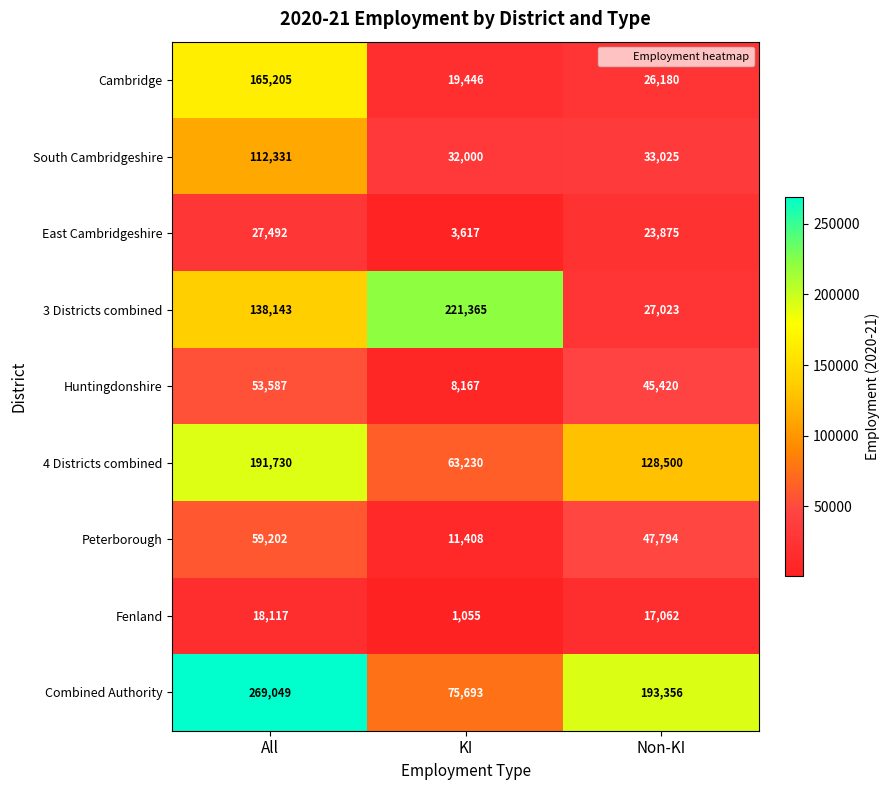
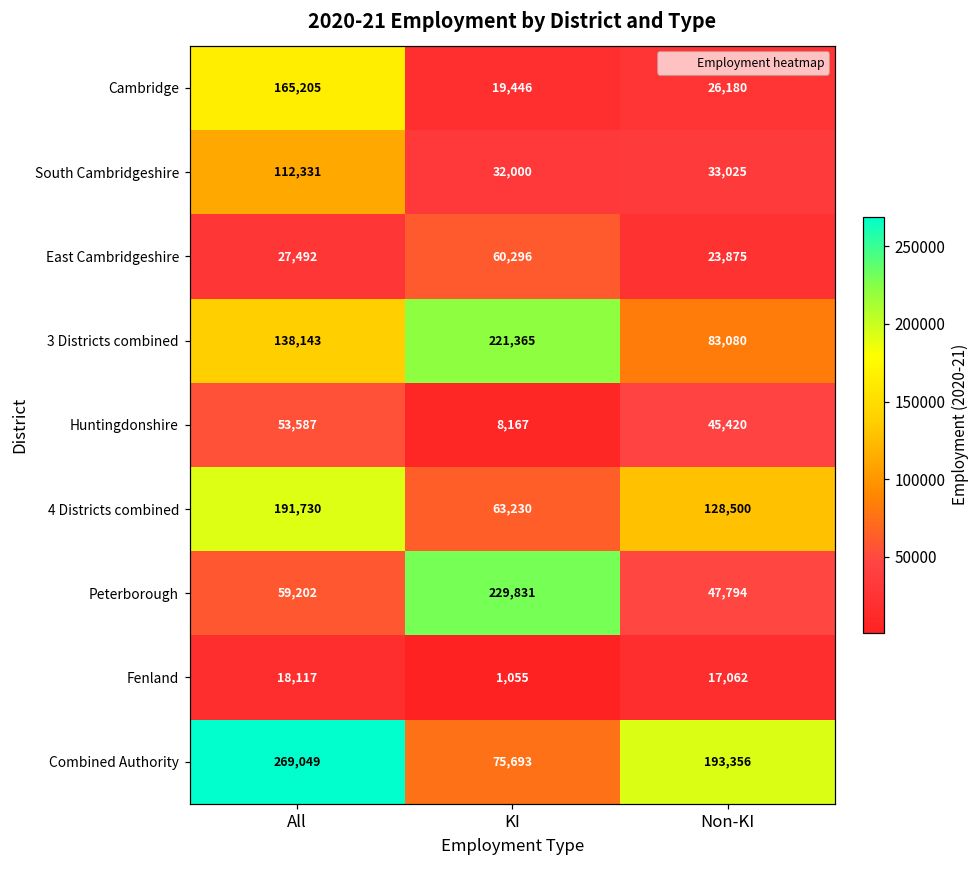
  {
    "Cambridge": {
      "All": "165,205",
      "KI": "19,446",
      "Non-KI": "26,180"
    },
    "South Cambridgeshire": {
      "All": "112,331",
      "KI": "32,000",
      "Non-KI": "33,025"
    },
    "East Cambridgeshire": {
      "All": "27,492",
-     "KI": "3,617",
+     "KI": "60,296",
      "Non-KI": "23,875"
    },
    "3 Districts combined": {
      "All": "138,143",
      "KI": "221,365",
-     "Non-KI": "27,023"
+     "Non-KI": "83,080"
    },
    "Huntingdonshire": {
      "All": "53,587",
      "KI": "8,167",
      "Non-KI": "45,420"
    },
    "4 Districts combined": {
      "All": "191,730",
      "KI": "63,230",
      "Non-KI": "128,500"
    },
    "Peterborough": {
      "All": "59,202",
-     "KI": "11,408",
+     "KI": "229,831",
      "Non-KI": "47,794"
    },
    "Fenland": {
      "All": "18,117",
      "KI": "1,055",
      "Non-KI": "17,062"
    },
    "Combined Authority": {
      "All": "269,049",
      "KI": "75,693",
      "Non-KI": "193,356"
    }
  }
